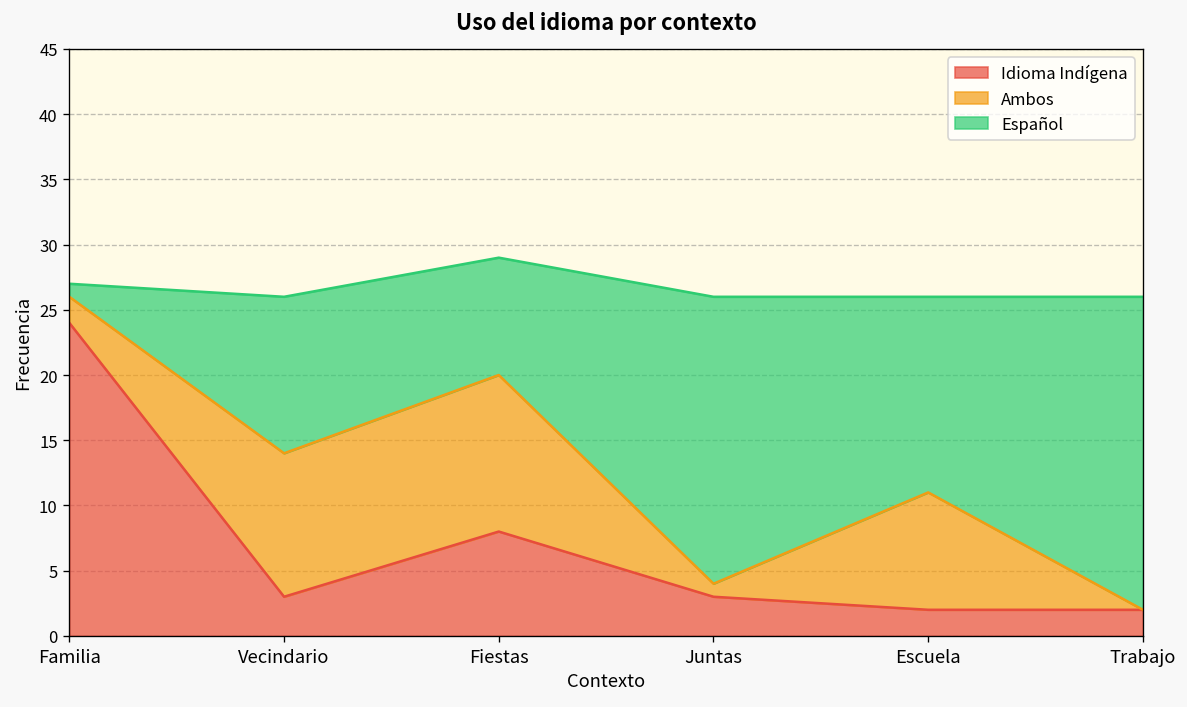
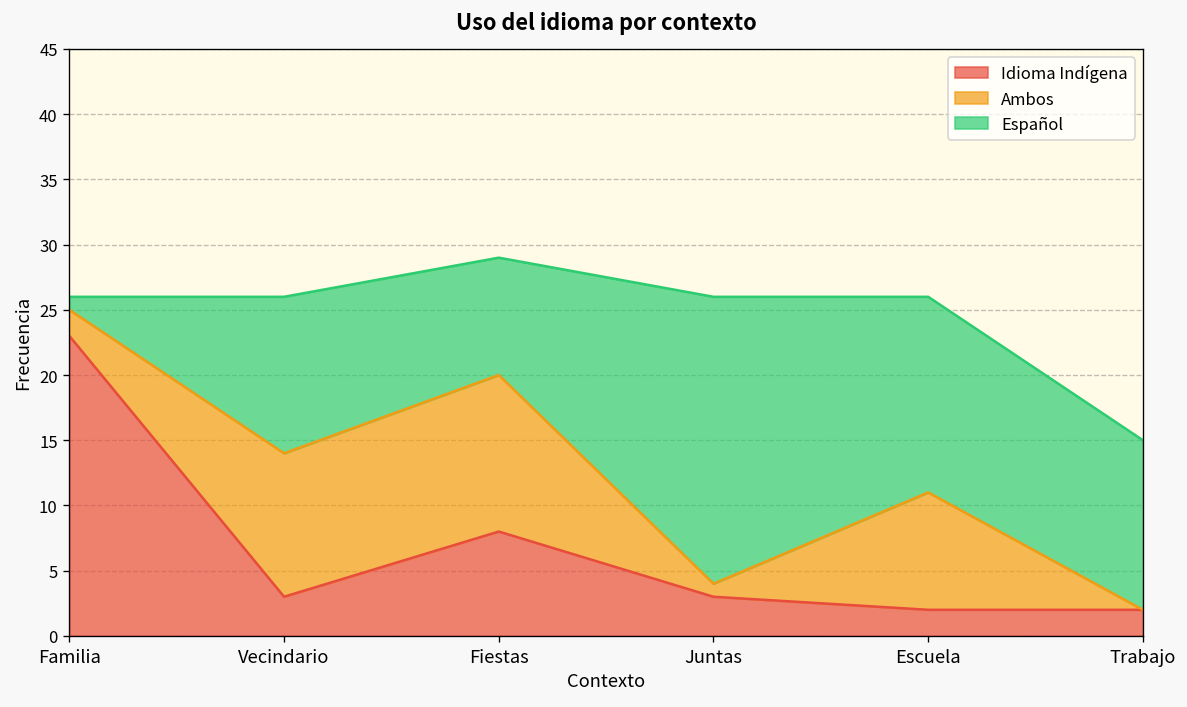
  {
    "Idioma Indígena": {
-     "Familia": 24,
+     "Familia": 23,
      "Vecindario": 3,
      "Fiestas": 8,
      "Juntas": 3,
      "Escuela": 2
    },
    "Ambos": {
      "Familia": 2,
      "Vecindario": 11,
      "Fiestas": 12,
      "Juntas": 1,
      "Escuela": 9
    },
    "Español": {
      "Familia": 1,
      "Vecindario": 12,
      "Fiestas": 9,
      "Juntas": 22,
      "Escuela": 15,
-     "Trabajo": 24
+     "Trabajo": 13
    }
  }
